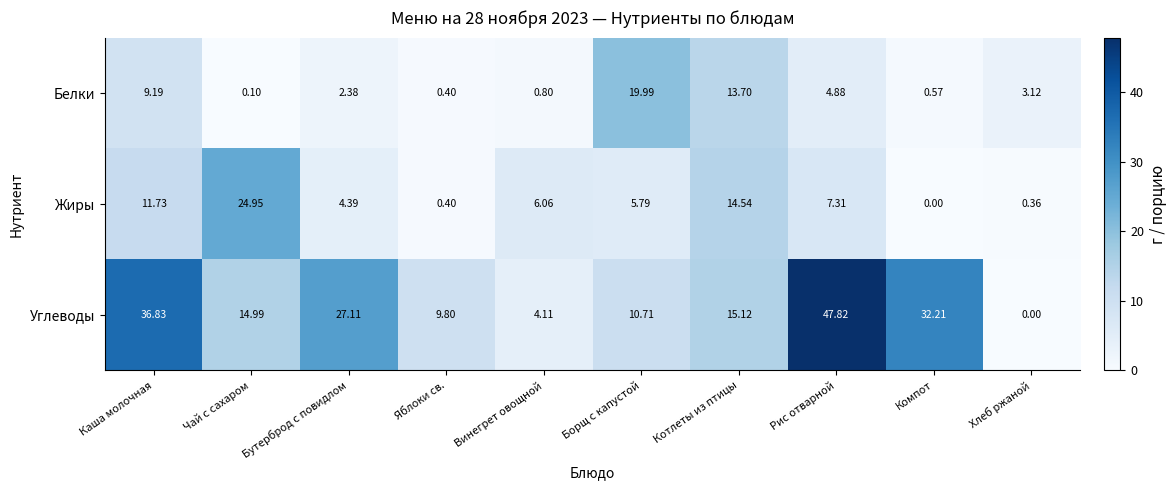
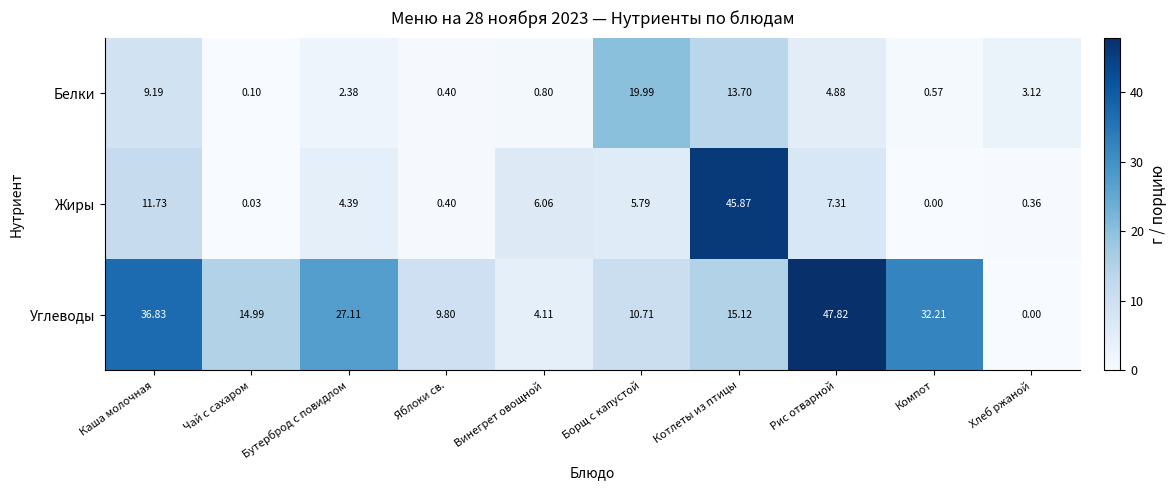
  {
    "Белки": {
      "Каша молочная": 9.19,
      "Чай с сахаром": 0.10,
      "Бутерброд с повидлом": 2.38,
      "Яблоки св.": 0.40,
      "Винегрет овощной": 0.80,
      "Борщ с капустой": 19.99,
      "Котлеты из птицы": 13.70,
      "Рис отварной": 4.88,
      "Компот": 0.57,
      "Хлеб ржаной": 3.12
    },
    "Жиры": {
      "Каша молочная": 11.73,
-     "Чай с сахаром": 24.95,
+     "Чай с сахаром": 0.03,
      "Бутерброд с повидлом": 4.39,
      "Яблоки св.": 0.40,
      "Винегрет овощной": 6.06,
      "Борщ с капустой": 5.79,
-     "Котлеты из птицы": 14.54,
+     "Котлеты из птицы": 45.87,
      "Рис отварной": 7.31,
      "Компот": 0.00,
      "Хлеб ржаной": 0.36
    },
    "Углеводы": {
      "Каша молочная": 36.83,
      "Чай с сахаром": 14.99,
      "Бутерброд с повидлом": 27.11,
      "Яблоки св.": 9.80,
      "Винегрет овощной": 4.11,
      "Борщ с капустой": 10.71,
      "Котлеты из птицы": 15.12,
      "Рис отварной": 47.82,
      "Компот": 32.21,
      "Хлеб ржаной": 0.00
    }
  }
